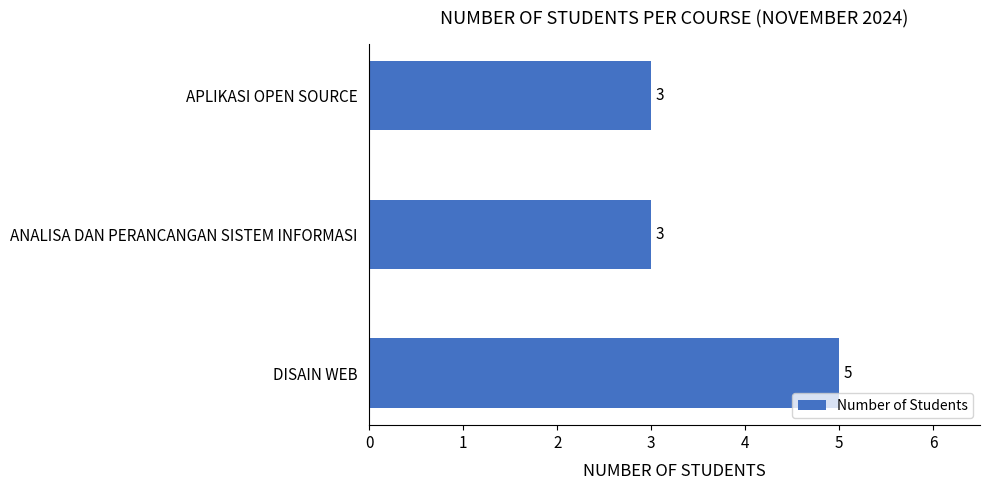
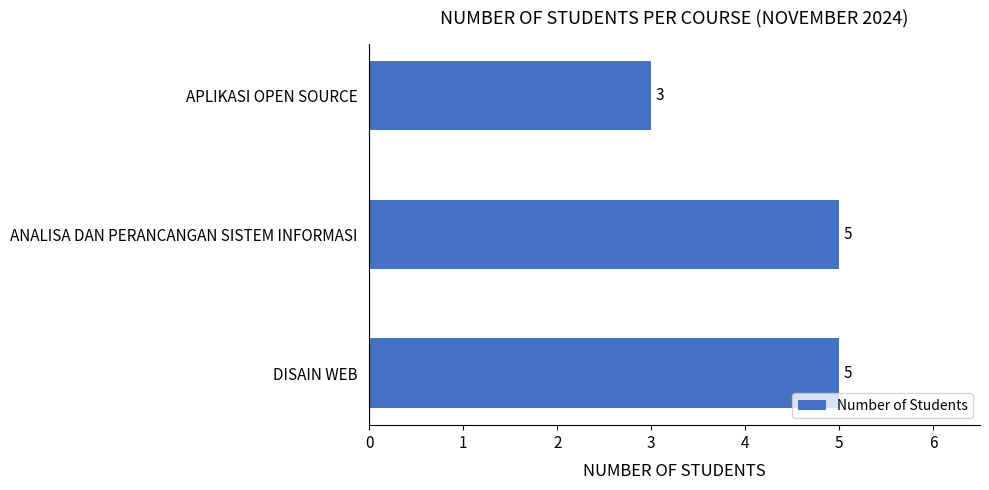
  {
    "APLIKASI OPEN SOURCE": 3,
-   "ANALISA DAN PERANCANGAN SISTEM INFORMASI": 3,
+   "ANALISA DAN PERANCANGAN SISTEM INFORMASI": 5,
    "DISAIN WEB": 5
  }
